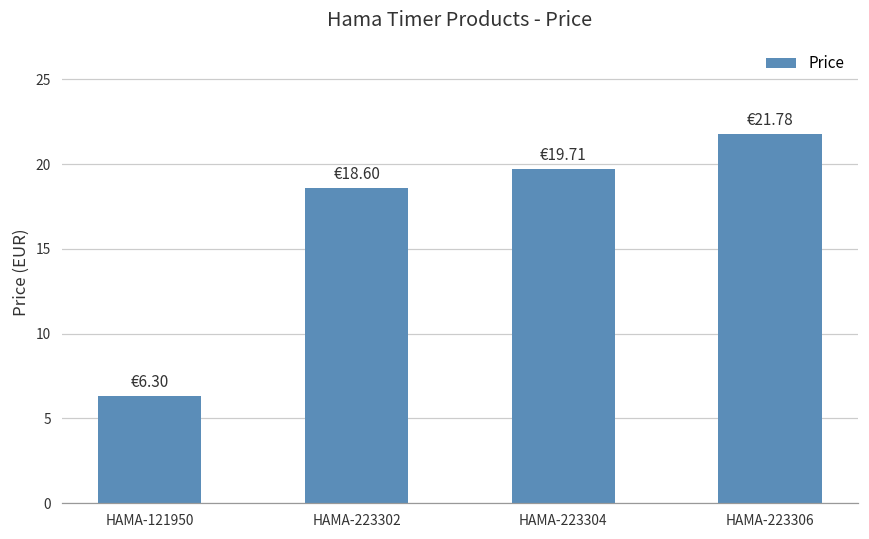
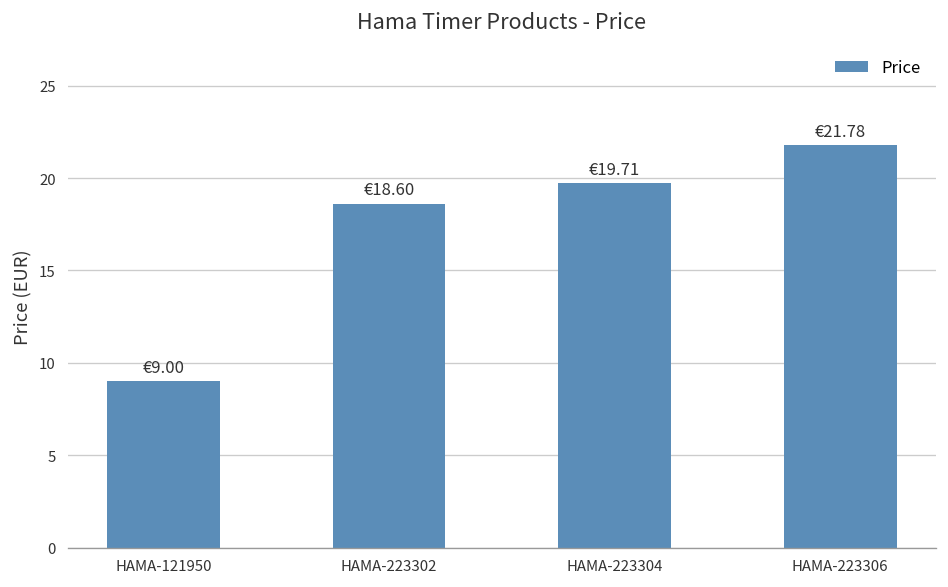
  {
-   "HAMA-121950": "€6.30",
+   "HAMA-121950": "€9.00",
    "HAMA-223302": "€18.60",
    "HAMA-223304": "€19.71",
    "HAMA-223306": "€21.78"
  }
